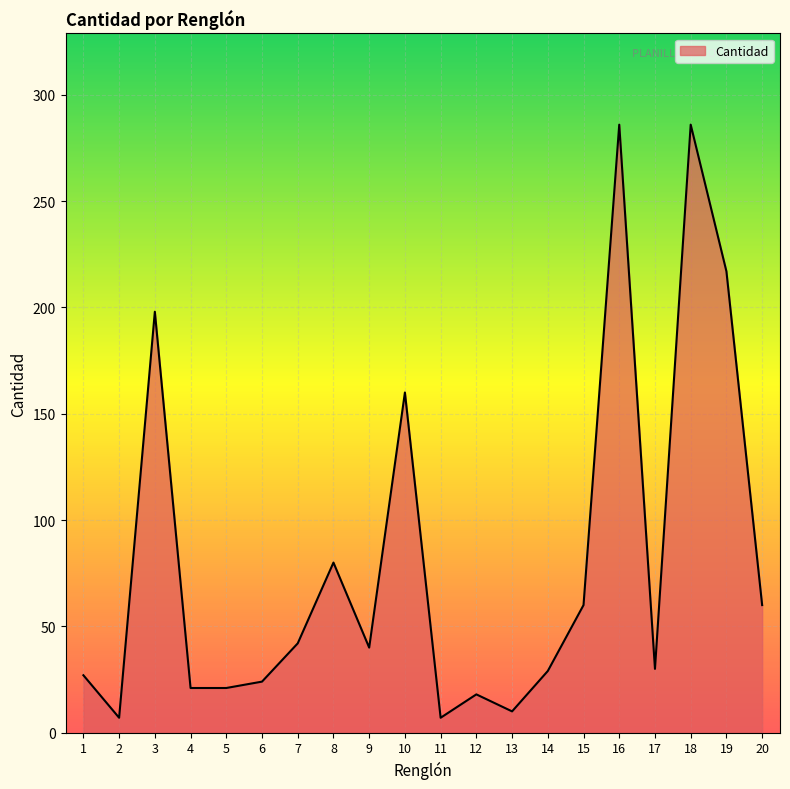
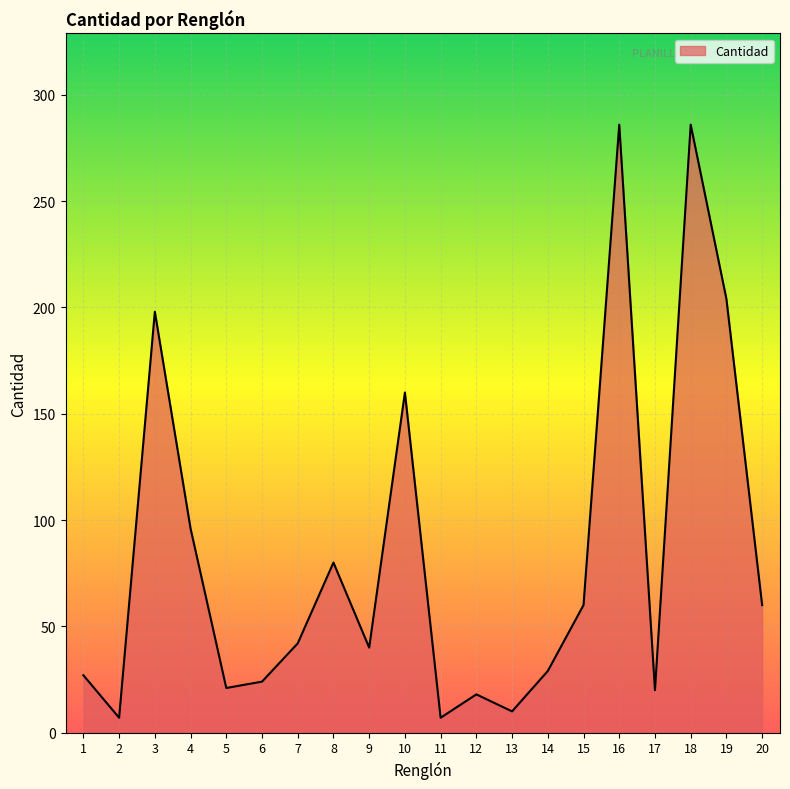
  {
    "1": 27,
    "2": 7,
    "3": 198,
-   "4": 21,
+   "4": 96,
    "5": 21,
    "6": 24,
    "7": 42,
    "8": 80,
    "9": 40,
    "10": 160,
    "11": 7,
    "12": 18,
    "13": 10,
    "14": 29,
    "15": 60,
    "16": 286,
-   "17": 30,
+   "17": 20,
    "18": 286,
-   "19": 217,
+   "19": 204,
    "20": 60
  }
